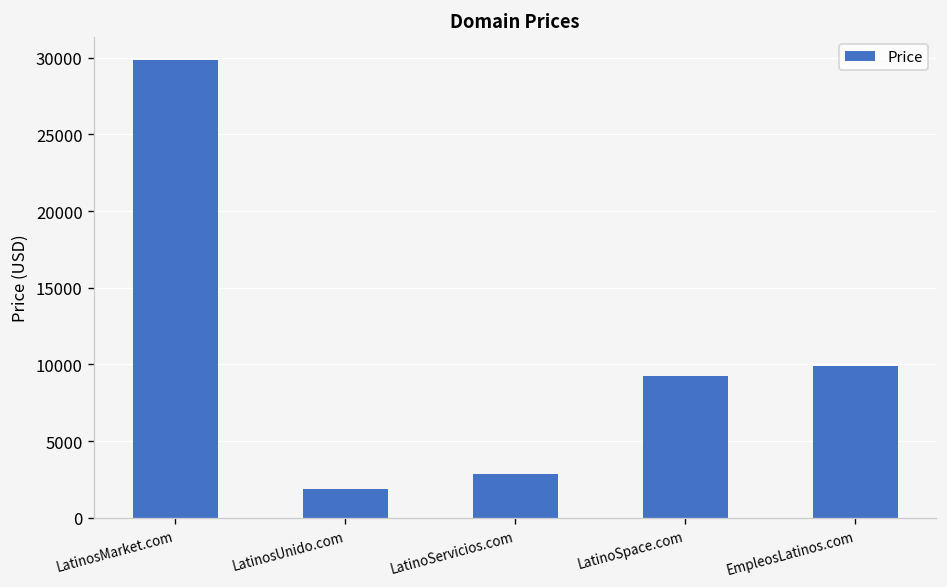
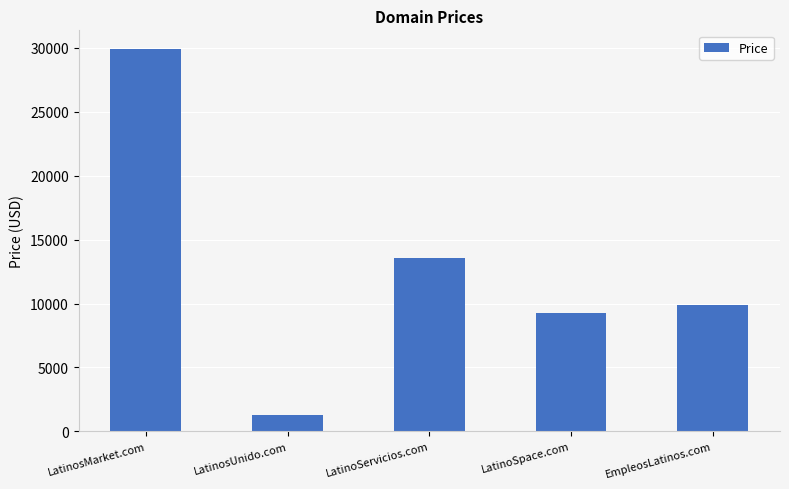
  {
    "LatinosMarket.com": 29900,
-   "LatinosUnido.com": 1900,
-   "LatinoServicios.com": 2900,
+   "LatinosUnido.com": 1300,
+   "LatinoServicios.com": 13500,
    "LatinoSpace.com": 9200,
    "EmpleosLatinos.com": 9900
  }
